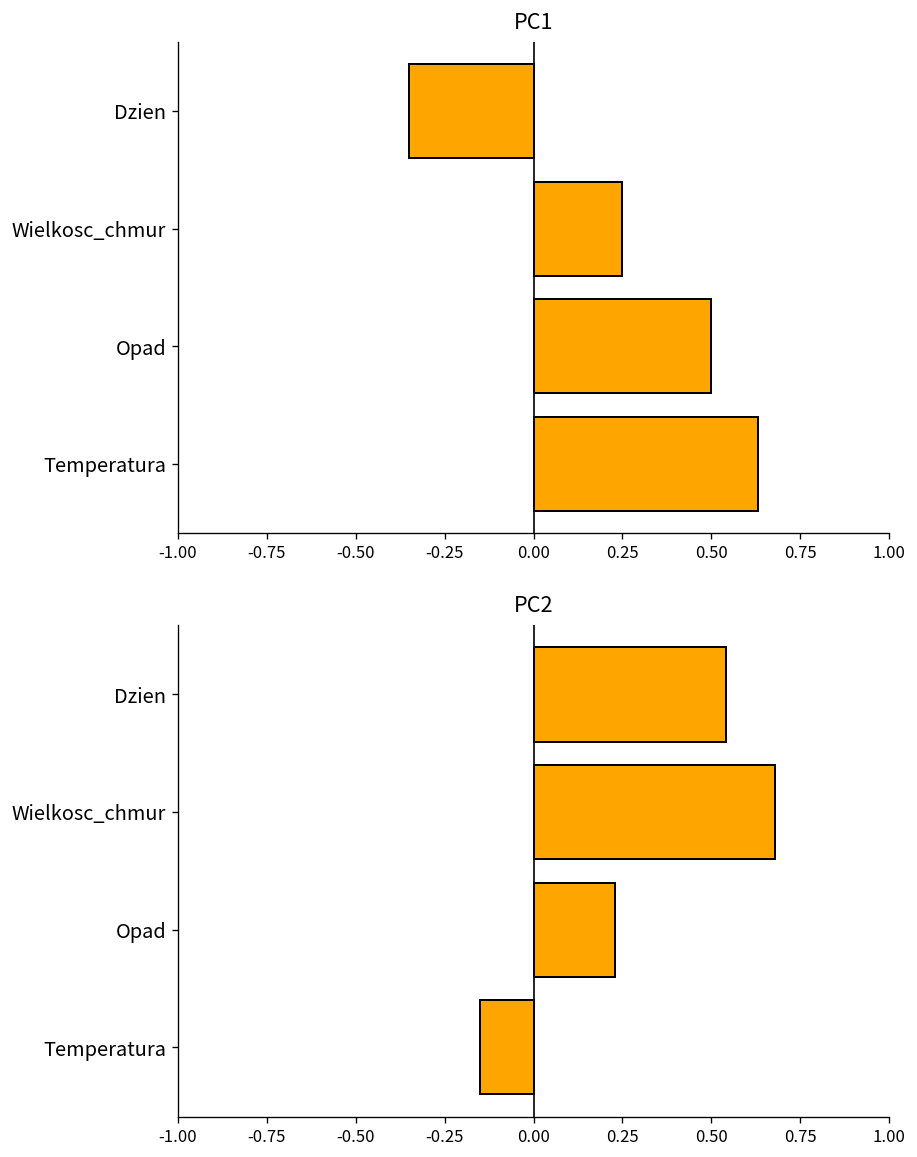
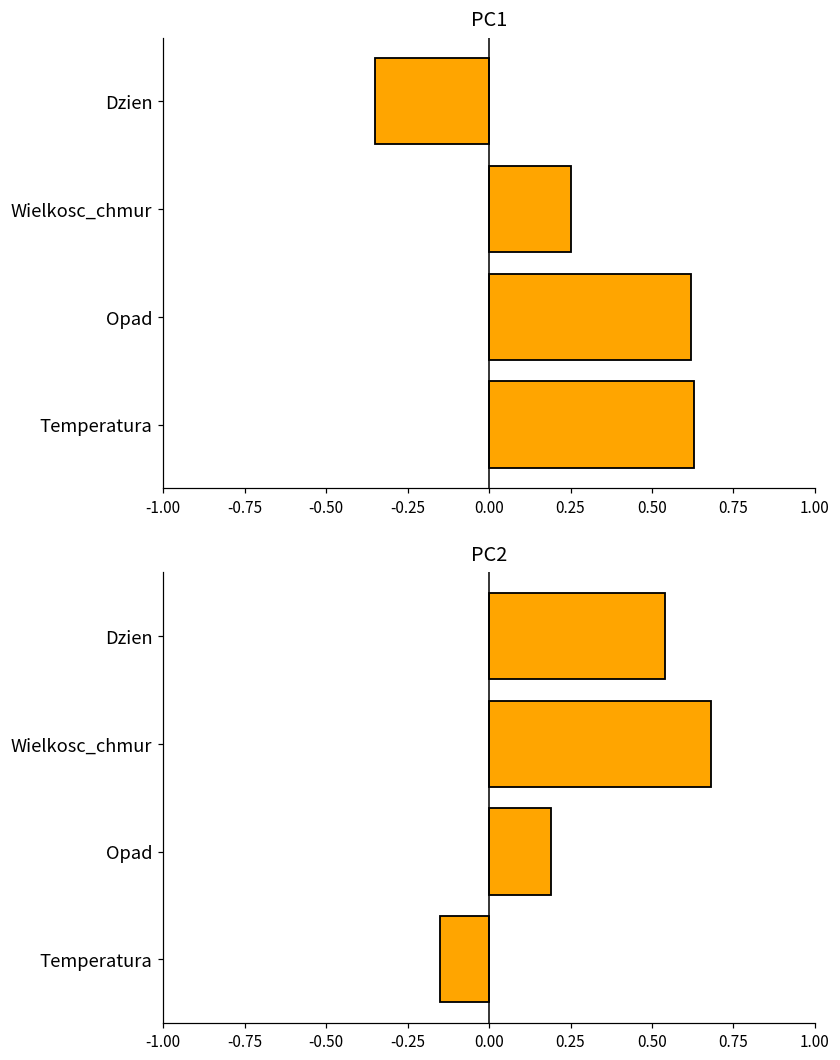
  {
    "PC1": {
      "Dzien": -0.35,
      "Wielkosc_chmur": 0.25,
-     "Opad": 0.50,
+     "Opad": 0.62,
      "Temperatura": 0.63
    },
    "PC2": {
      "Dzien": 0.54,
      "Wielkosc_chmur": 0.68,
-     "Opad": 0.23,
+     "Opad": 0.19,
      "Temperatura": -0.15
    }
  }
